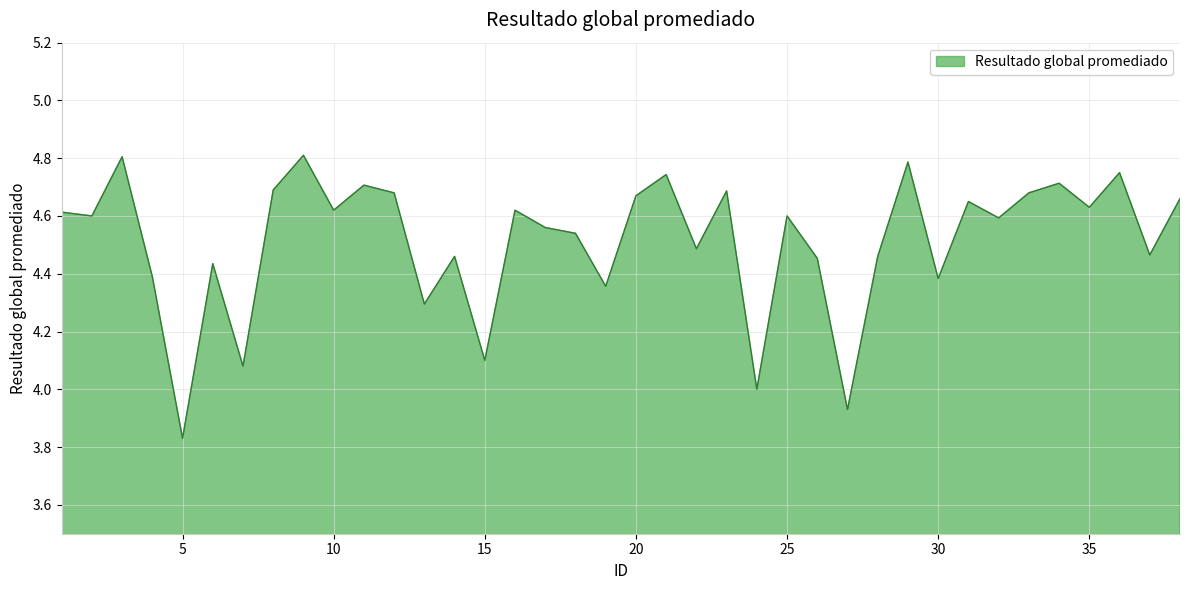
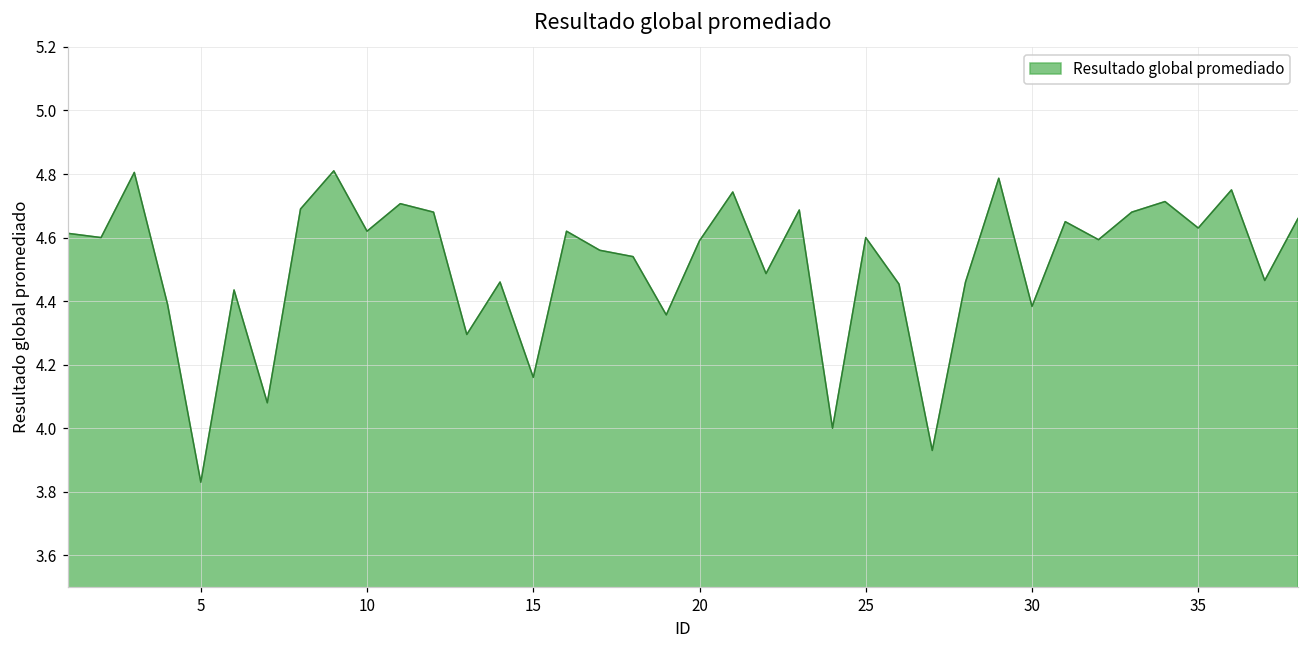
  {
    "5": 3.83,
    "10": 4.62,
-   "15": 4.10,
-   "20": 4.67,
+   "15": 4.16,
+   "20": 4.59,
    "25": 4.60,
    "30": 4.38,
    "35": 4.63
  }
